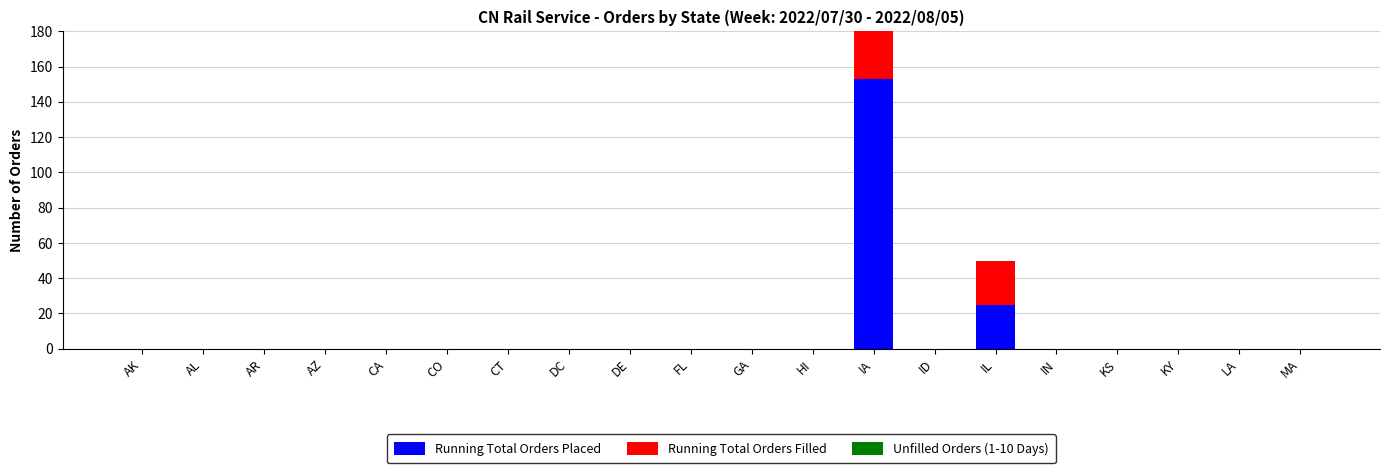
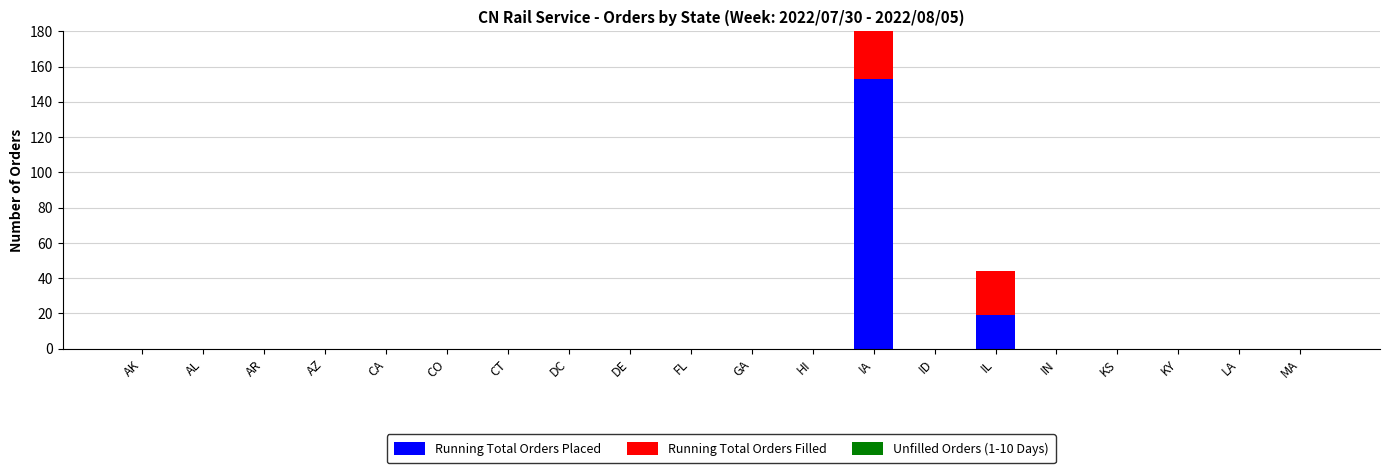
  {
    "Running Total Orders Placed": {
      "AK": 0,
      "AL": 0,
      "AR": 0,
      "AZ": 0,
      "CA": 0,
      "CO": 0,
      "CT": 0,
      "DC": 0,
      "DE": 0,
      "FL": 0,
      "GA": 0,
      "HI": 0,
      "IA": 153,
      "ID": 0,
-     "IL": 25,
+     "IL": 19,
      "IN": 0,
      "KS": 0,
      "KY": 0,
      "LA": 0,
      "MA": 0
    },
    "Unfilled Orders (1-10 Days)": {
      "AK": 0,
      "AL": 0,
      "AR": 0,
      "AZ": 0,
      "CA": 0,
      "CO": 0,
      "CT": 0,
      "DC": 0,
      "DE": 0,
      "FL": 0,
      "GA": 0,
      "HI": 0,
      "ID": 0,
      "IN": 0,
      "KS": 0,
      "KY": 0,
      "LA": 0,
      "MA": 0
    }
  }
